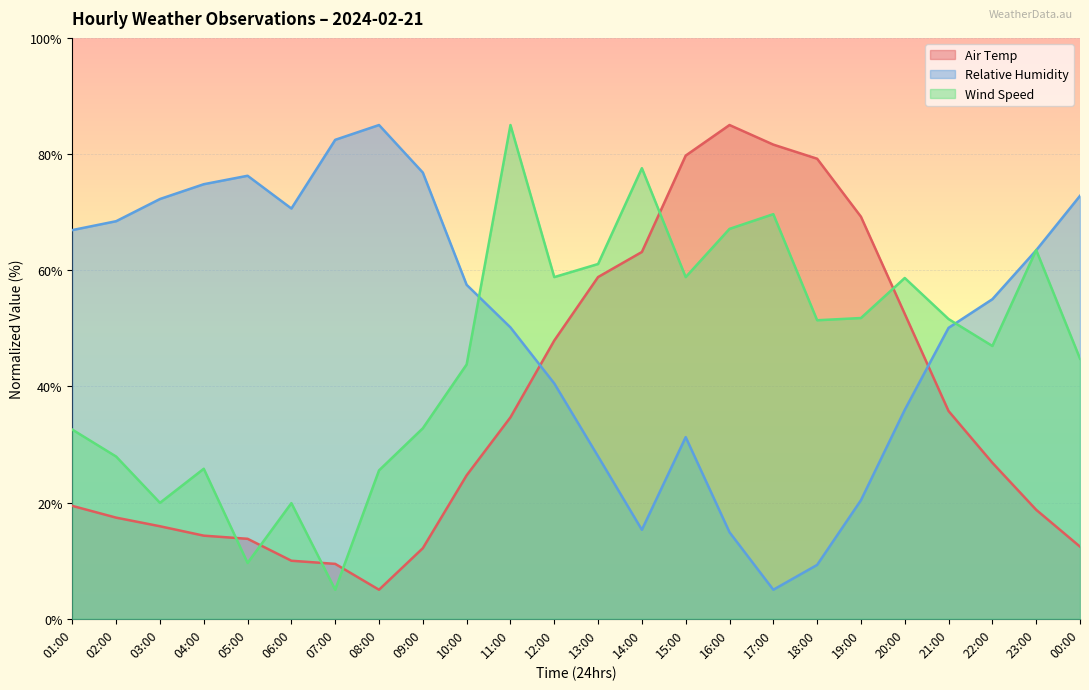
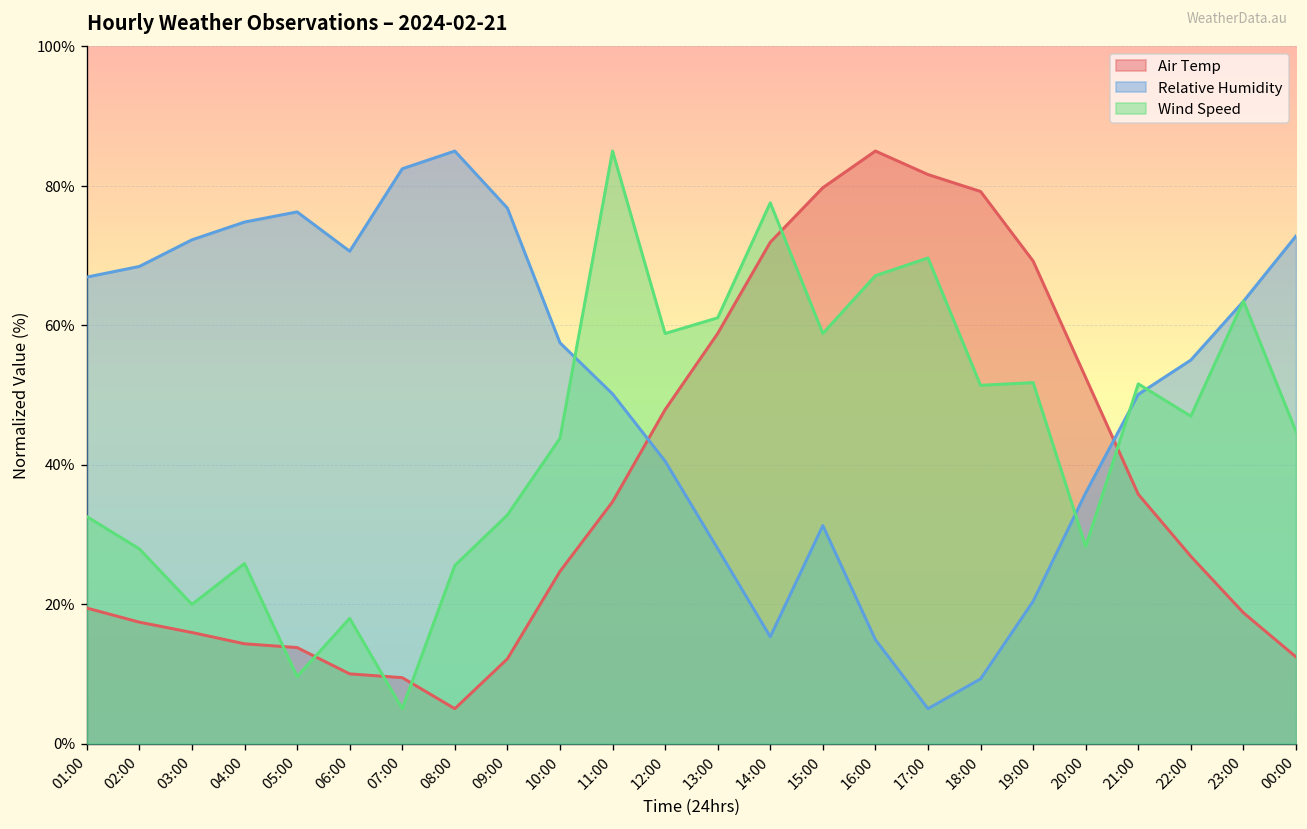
  {
    "Air Temp": {
      "01:00": "19%",
      "02:00": "17%",
      "03:00": "16%",
      "04:00": "14%",
      "05:00": "14%",
      "06:00": "10%",
      "07:00": "9%",
      "08:00": "5%",
      "09:00": "12%",
      "10:00": "25%",
      "11:00": "35%",
      "12:00": "48%",
      "13:00": "59%",
-     "14:00": "63%",
+     "14:00": "72%",
      "15:00": "80%",
      "16:00": "85%",
      "17:00": "82%",
      "18:00": "79%",
      "19:00": "69%",
      "20:00": "52%",
      "21:00": "36%",
      "22:00": "27%",
      "23:00": "19%",
      "00:00": "12%"
    },
    "Relative Humidity": {
      "01:00": "67%",
      "02:00": "68%",
      "03:00": "72%",
      "04:00": "75%",
      "05:00": "76%",
      "06:00": "71%",
      "07:00": "82%",
      "08:00": "85%",
      "09:00": "77%",
      "10:00": "57%",
      "11:00": "50%",
      "12:00": "41%",
      "13:00": "28%",
      "14:00": "15%",
      "15:00": "31%",
      "16:00": "15%",
      "17:00": "5%",
      "18:00": "9%",
      "19:00": "20%",
      "20:00": "36%",
      "21:00": "50%",
      "22:00": "55%",
      "00:00": "73%"
    },
    "Wind Speed": {
      "01:00": "33%",
      "02:00": "28%",
      "03:00": "20%",
      "04:00": "26%",
      "05:00": "10%",
-     "06:00": "20%",
+     "06:00": "18%",
      "07:00": "5%",
      "08:00": "26%",
      "09:00": "33%",
      "10:00": "44%",
      "11:00": "85%",
      "12:00": "59%",
      "13:00": "61%",
      "14:00": "78%",
      "15:00": "59%",
      "16:00": "67%",
      "17:00": "70%",
      "18:00": "51%",
      "19:00": "52%",
-     "20:00": "59%",
+     "20:00": "28%",
      "21:00": "52%",
      "22:00": "47%",
      "00:00": "45%"
    }
  }
